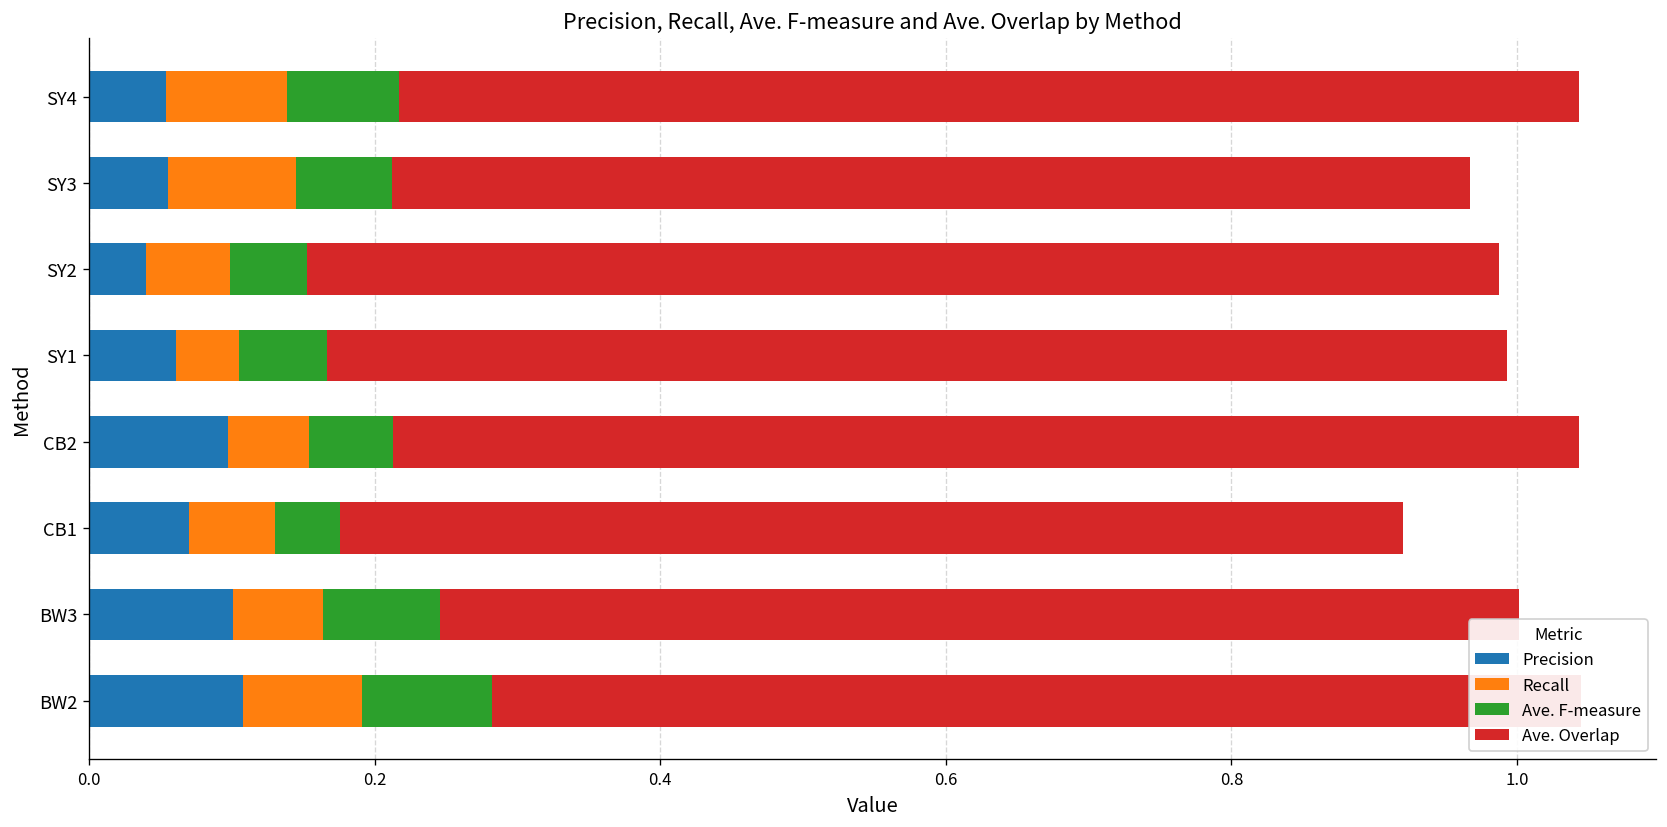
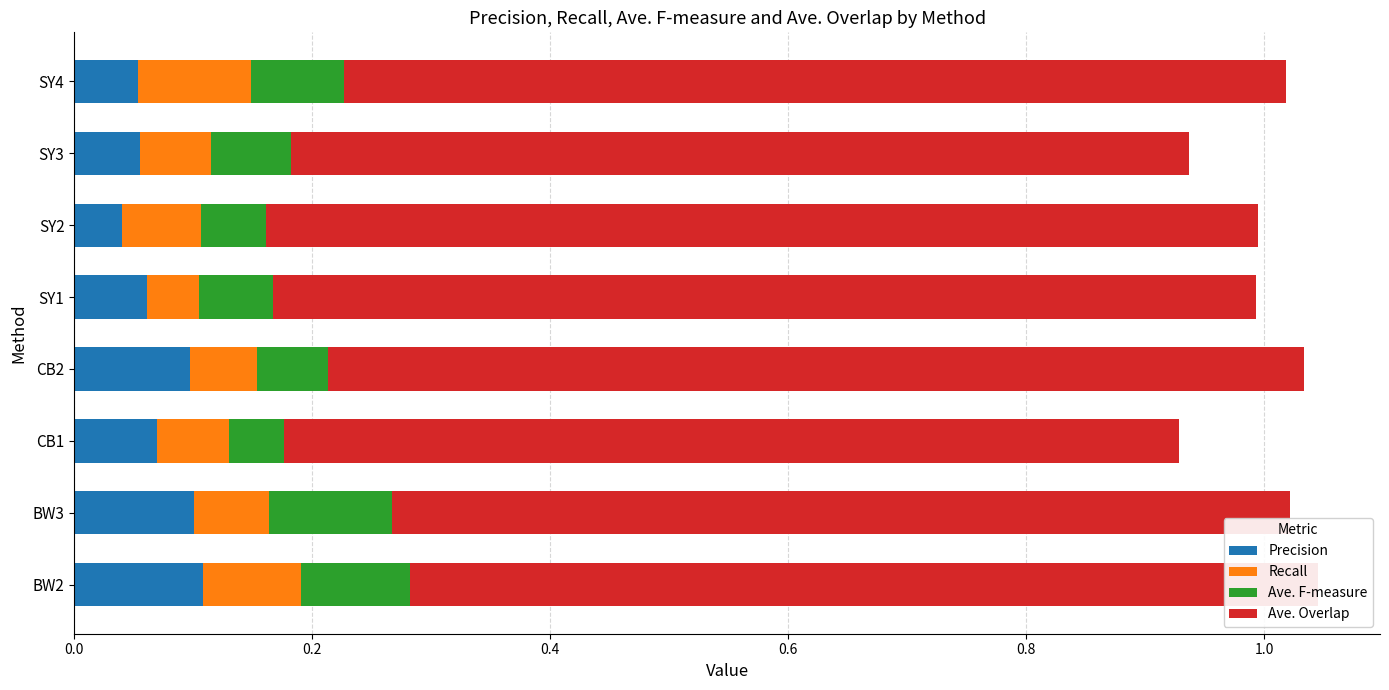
  {
    "Precision": {
      "SY4": 0.054,
      "SY3": 0.055,
      "SY2": 0.040,
      "SY1": 0.061,
      "CB2": 0.097,
      "CB1": 0.070,
      "BW3": 0.101,
      "BW2": 0.108
    },
    "Recall": {
-     "SY4": 0.085,
-     "SY3": 0.09,
-     "SY2": 0.059,
+     "SY4": 0.095,
+     "SY3": 0.06,
+     "SY2": 0.067,
      "SY1": 0.044,
      "CB2": 0.057,
      "CB1": 0.060,
      "BW3": 0.063,
      "BW2": 0.083
    },
    "Ave. F-measure": {
      "SY4": 0.078,
      "SY3": 0.067,
      "SY2": 0.054,
      "SY1": 0.062,
      "CB2": 0.059,
      "CB1": 0.046,
-     "BW3": 0.082,
+     "BW3": 0.103,
      "BW2": 0.091
    },
    "Ave. Overlap": {
-     "SY4": 0.826,
+     "SY4": 0.791,
      "SY3": 0.755,
      "SY2": 0.834,
      "SY1": 0.826,
-     "CB2": 0.83,
-     "CB1": 0.744,
+     "CB2": 0.82,
+     "CB1": 0.752,
      "BW3": 0.755
    }
  }
